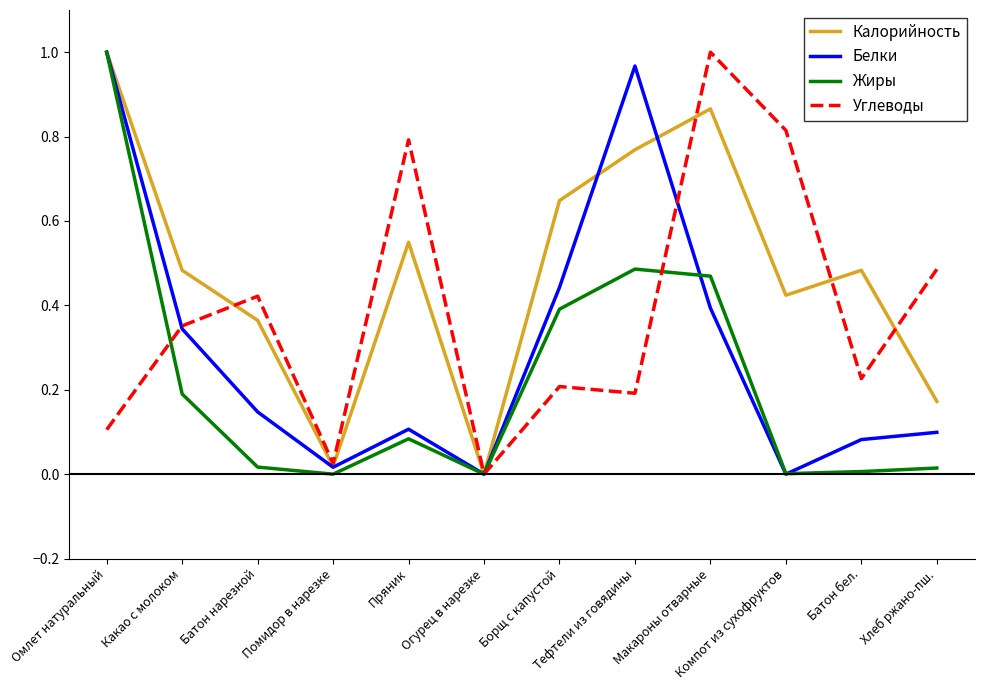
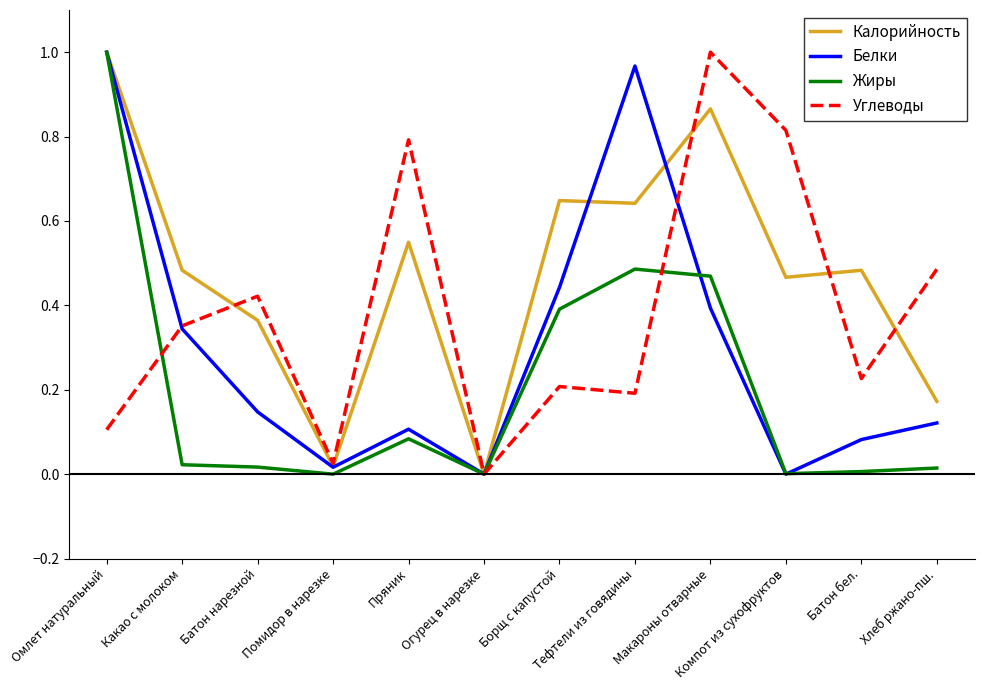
  {
    "Калорийность": {
      "Какао с молоком": 0.48,
      "Батон нарезной": 0.36,
      "Пряник": 0.55,
      "Борщ с капустой": 0.65,
-     "Тефтели из говядины": 0.77,
+     "Тефтели из говядины": 0.64,
      "Макароны отварные": 0.87,
-     "Компот из сухофруктов": 0.42,
+     "Компот из сухофруктов": 0.47,
      "Батон бел.": 0.48,
      "Хлеб ржано-пш.": 0.17
    },
    "Белки": {
      "Какао с молоком": 0.34,
      "Батон нарезной": 0.15,
      "Пряник": 0.11,
      "Борщ с капустой": 0.44,
      "Тефтели из говядины": 0.97,
      "Макароны отварные": 0.39,
      "Батон бел.": 0.08,
-     "Хлеб ржано-пш.": 0.10
+     "Хлеб ржано-пш.": 0.12
    },
    "Жиры": {
-     "Какао с молоком": 0.19,
+     "Какао с молоком": 0.02,
      "Батон нарезной": 0.02,
      "Помидор в нарезке": 0.00,
      "Пряник": 0.08,
      "Борщ с капустой": 0.39,
      "Тефтели из говядины": 0.49,
      "Макароны отварные": 0.47,
      "Батон бел.": 0.01,
      "Хлеб ржано-пш.": 0.01
    },
    "Углеводы": {
      "Омлет натуральный": 0.11,
      "Какао с молоком": 0.35,
      "Батон нарезной": 0.42,
      "Помидор в нарезке": 0.03,
      "Пряник": 0.79,
      "Борщ с капустой": 0.21,
      "Тефтели из говядины": 0.19,
      "Макароны отварные": 1.00,
      "Компот из сухофруктов": 0.81,
      "Батон бел.": 0.23,
      "Хлеб ржано-пш.": 0.49
    }
  }
